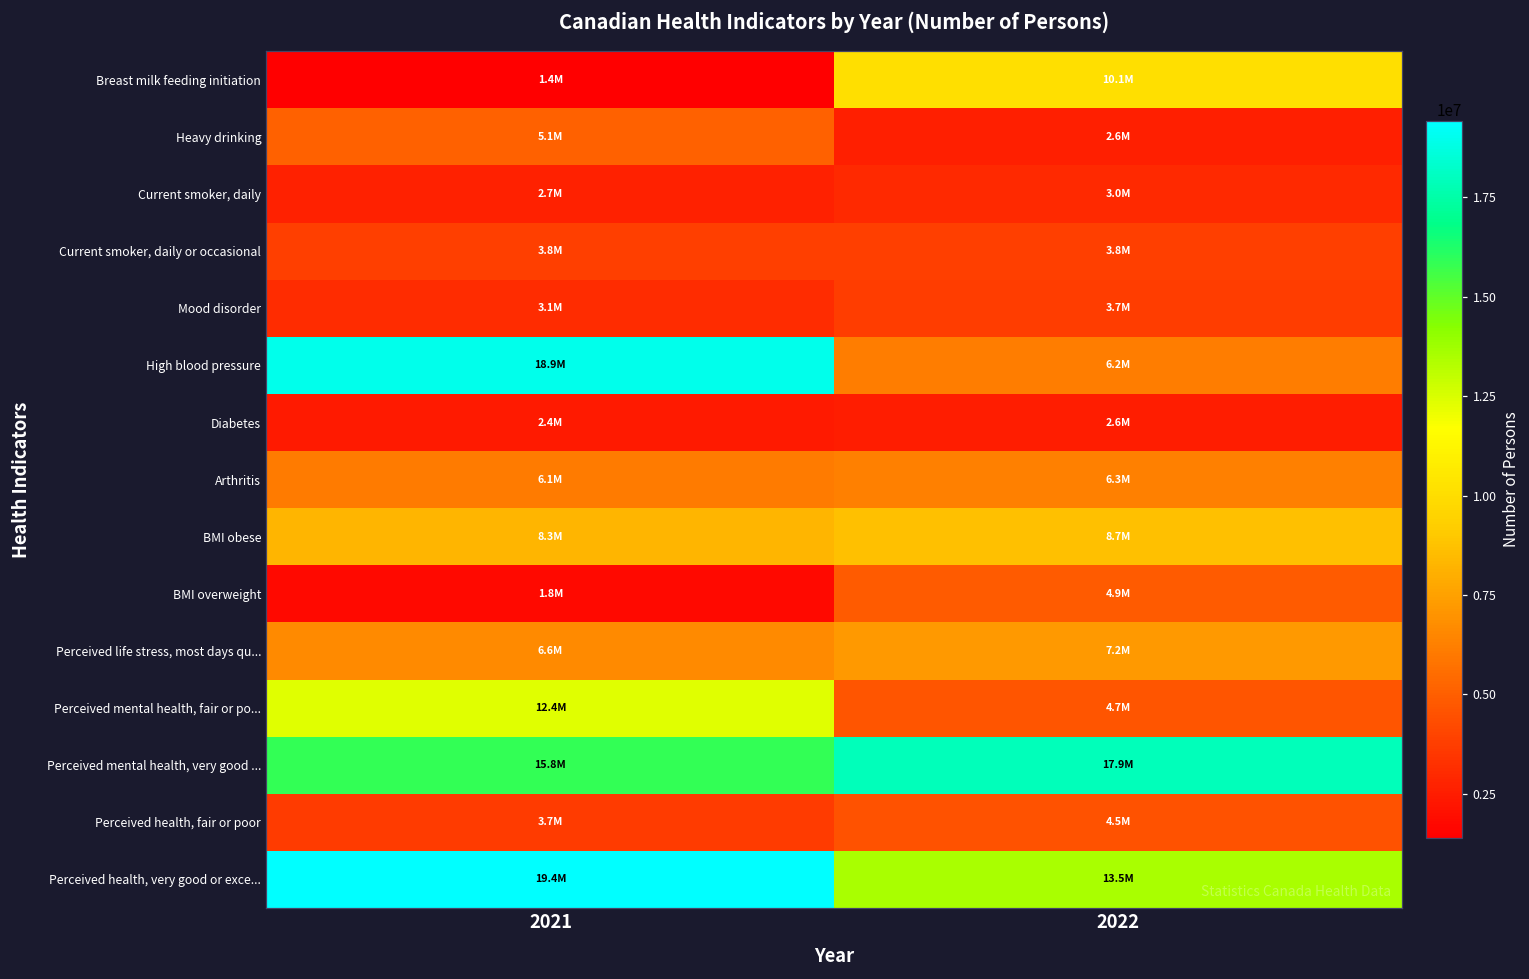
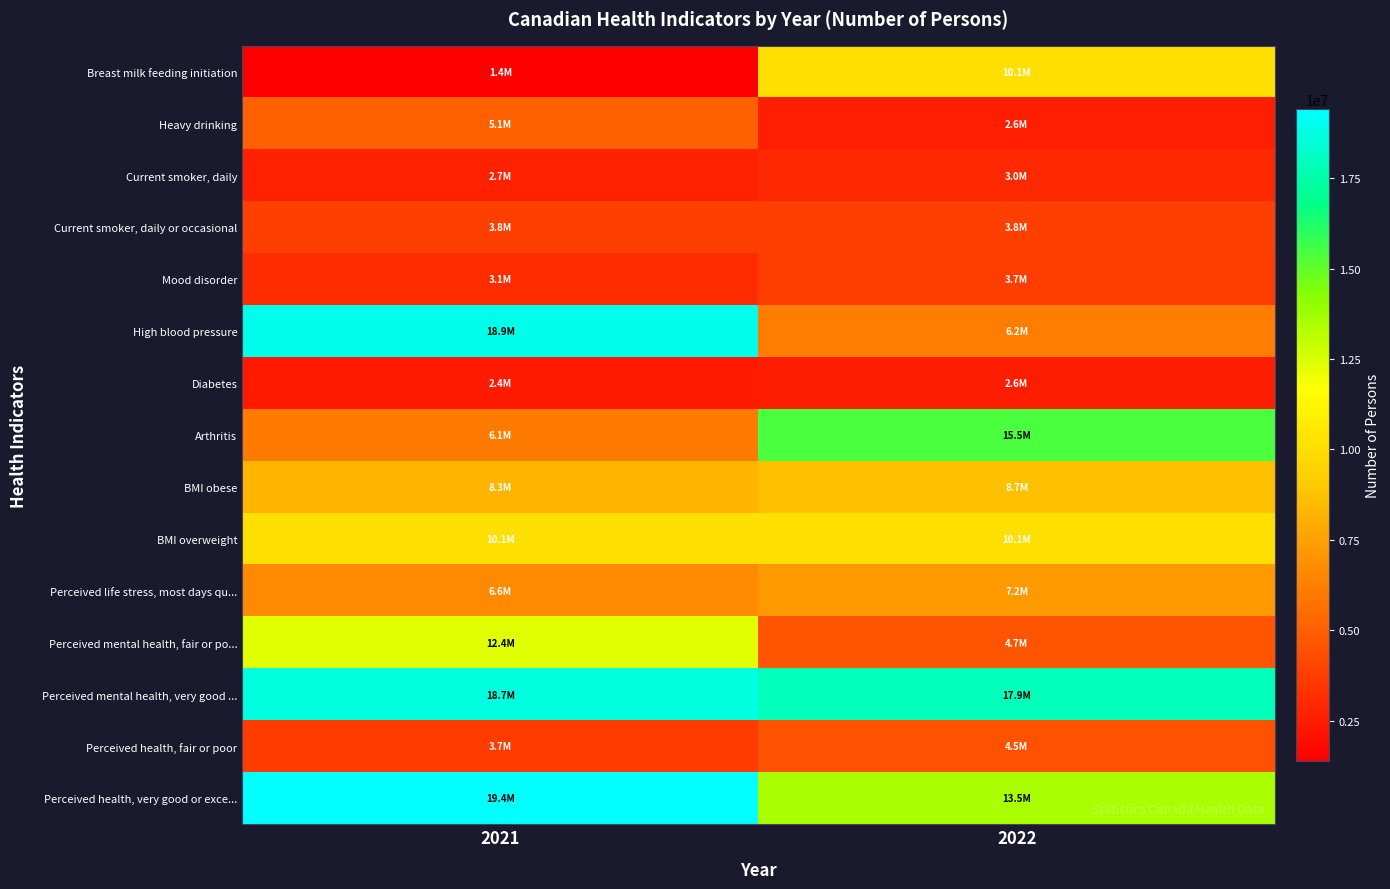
  {
    "Breast milk feeding initiation": {
      "2021": "1.4M",
      "2022": "10.1M"
    },
    "Heavy drinking": {
      "2021": "5.1M",
      "2022": "2.6M"
    },
    "Current smoker, daily": {
      "2021": "2.7M",
      "2022": "3.0M"
    },
    "Current smoker, daily or occasional": {
      "2021": "3.8M",
      "2022": "3.8M"
    },
    "Mood disorder": {
      "2021": "3.1M",
      "2022": "3.7M"
    },
    "High blood pressure": {
      "2021": "18.9M",
      "2022": "6.2M"
    },
    "Diabetes": {
      "2021": "2.4M",
      "2022": "2.6M"
    },
    "Arthritis": {
      "2021": "6.1M",
-     "2022": "6.3M"
+     "2022": "15.5M"
    },
    "BMI obese": {
      "2021": "8.3M",
      "2022": "8.7M"
    },
    "BMI overweight": {
-     "2021": "1.8M",
-     "2022": "4.9M"
+     "2021": "10.1M",
+     "2022": "10.1M"
    },
    "Perceived life stress, most days qu...": {
      "2021": "6.6M",
      "2022": "7.2M"
    },
    "Perceived mental health, fair or po...": {
      "2021": "12.4M",
      "2022": "4.7M"
    },
    "Perceived mental health, very good ...": {
-     "2021": "15.8M",
+     "2021": "18.7M",
      "2022": "17.9M"
    },
    "Perceived health, fair or poor": {
      "2021": "3.7M",
      "2022": "4.5M"
    },
    "Perceived health, very good or exce...": {
      "2021": "19.4M"
    }
  }
